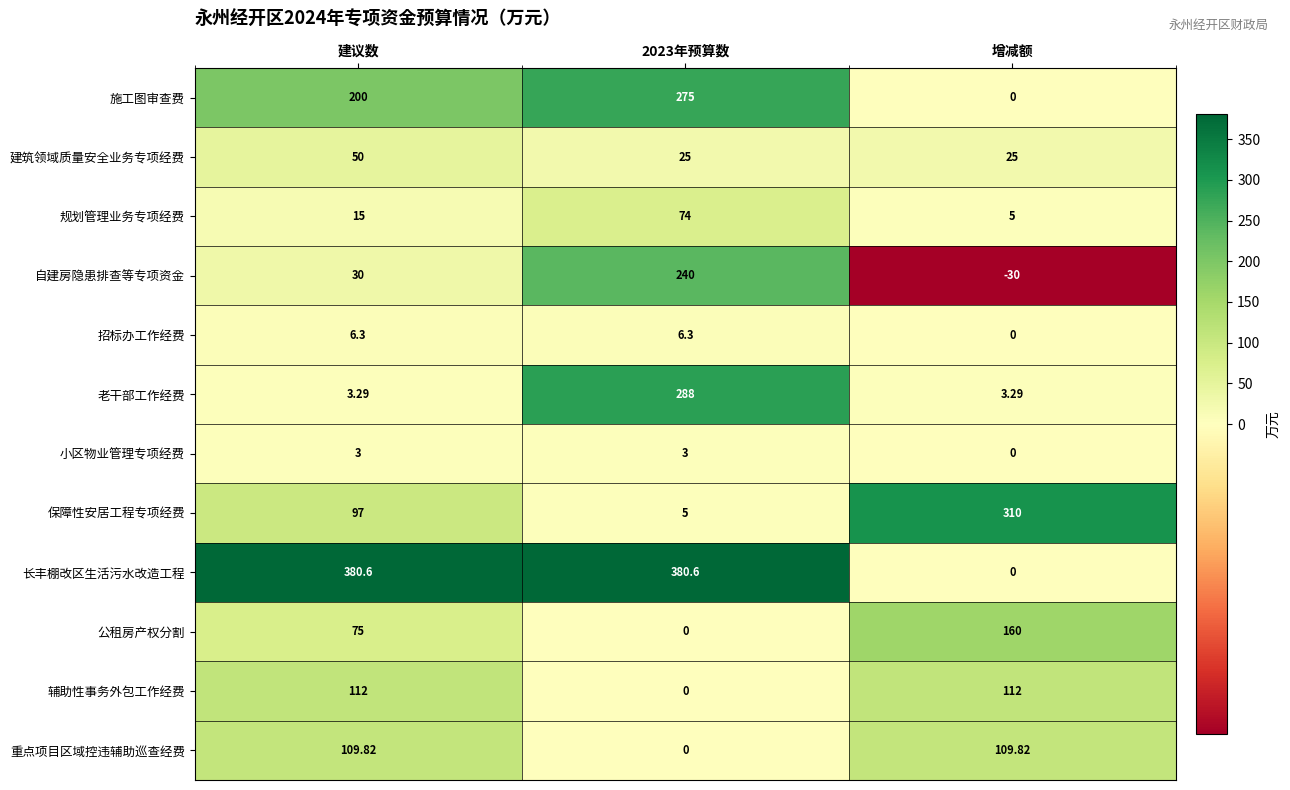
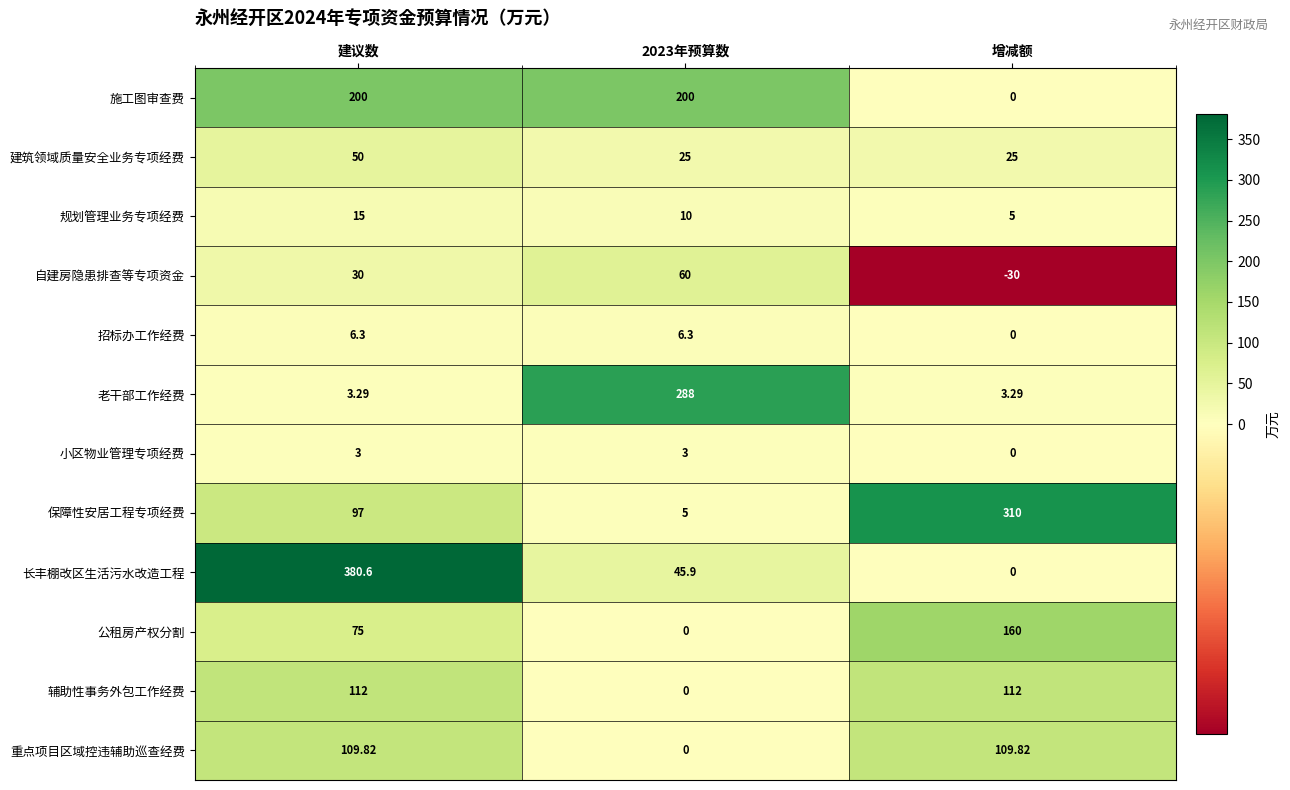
  {
    "施工图审查费": {
      "建议数": 200,
-     "2023年预算数": 275,
+     "2023年预算数": 200,
      "增减额": 0
    },
    "建筑领域质量安全业务专项经费": {
      "建议数": 50,
      "2023年预算数": 25,
      "增减额": 25
    },
    "规划管理业务专项经费": {
      "建议数": 15,
-     "2023年预算数": 74,
+     "2023年预算数": 10,
      "增减额": 5
    },
    "自建房隐患排查等专项资金": {
      "建议数": 30,
-     "2023年预算数": 240,
+     "2023年预算数": 60,
      "增减额": -30
    },
    "招标办工作经费": {
      "建议数": 6.3,
      "2023年预算数": 6.3,
      "增减额": 0
    },
    "老干部工作经费": {
      "建议数": 3.29,
      "2023年预算数": 288,
      "增减额": 3.29
    },
    "小区物业管理专项经费": {
      "建议数": 3,
      "2023年预算数": 3,
      "增减额": 0
    },
    "保障性安居工程专项经费": {
      "建议数": 97,
      "2023年预算数": 5,
      "增减额": 310
    },
    "长丰棚改区生活污水改造工程": {
      "建议数": 380.6,
-     "2023年预算数": 380.6,
+     "2023年预算数": 45.9,
      "增减额": 0
    },
    "公租房产权分割": {
      "建议数": 75,
      "2023年预算数": 0,
      "增减额": 160
    },
    "辅助性事务外包工作经费": {
      "建议数": 112,
      "2023年预算数": 0,
      "增减额": 112
    },
    "重点项目区域控违辅助巡查经费": {
      "建议数": 109.82,
      "2023年预算数": 0,
      "增减额": 109.82
    }
  }
